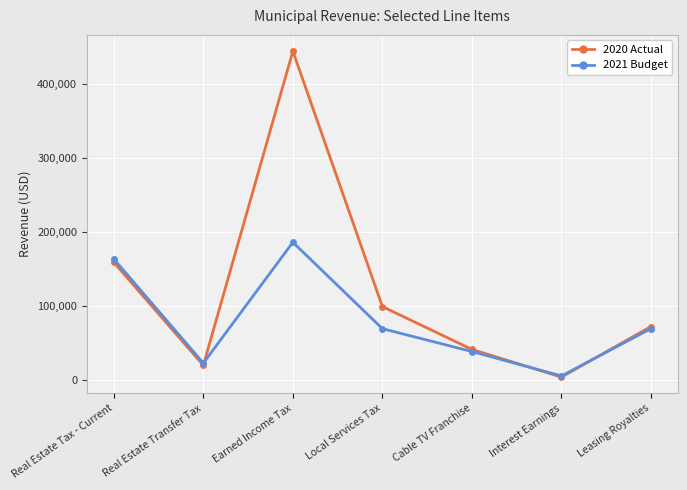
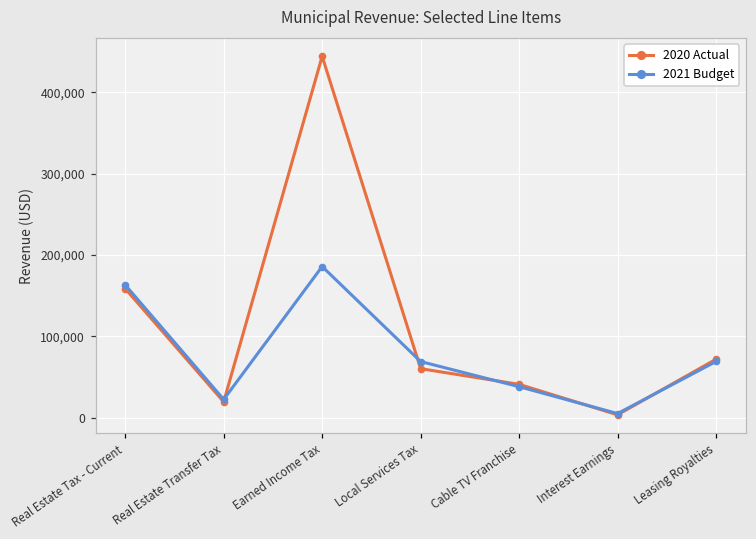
  {
    "2020 Actual": {
      "Real Estate Tax - Current": "160,000",
      "Earned Income Tax": "440,000",
-     "Local Services Tax": "100,000"
+     "Local Services Tax": "60,000"
    },
    "2021 Budget": {
      "Real Estate Tax - Current": "160,000",
      "Earned Income Tax": "190,000",
      "Local Services Tax": "70,000"
    }
  }
